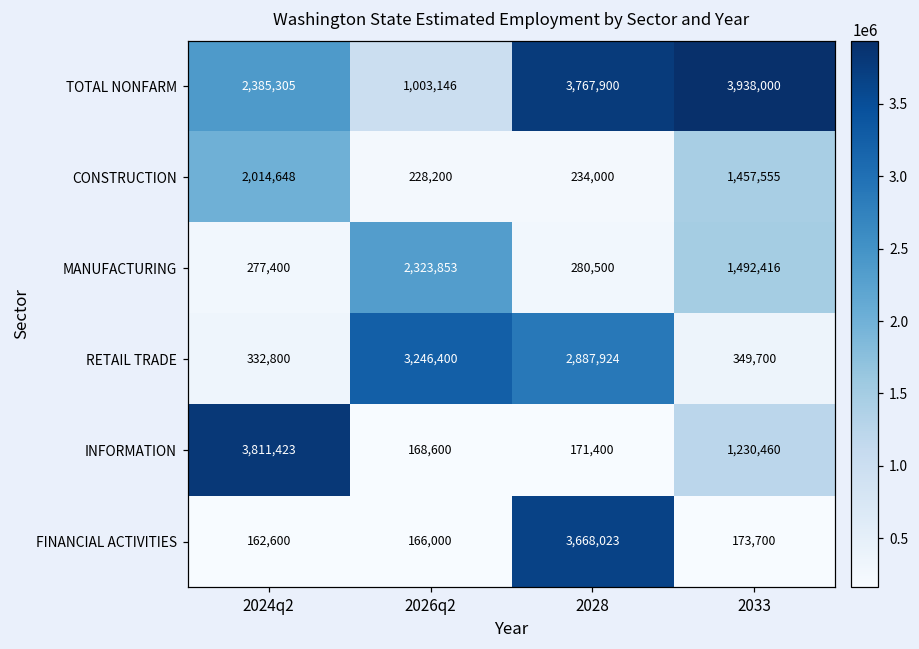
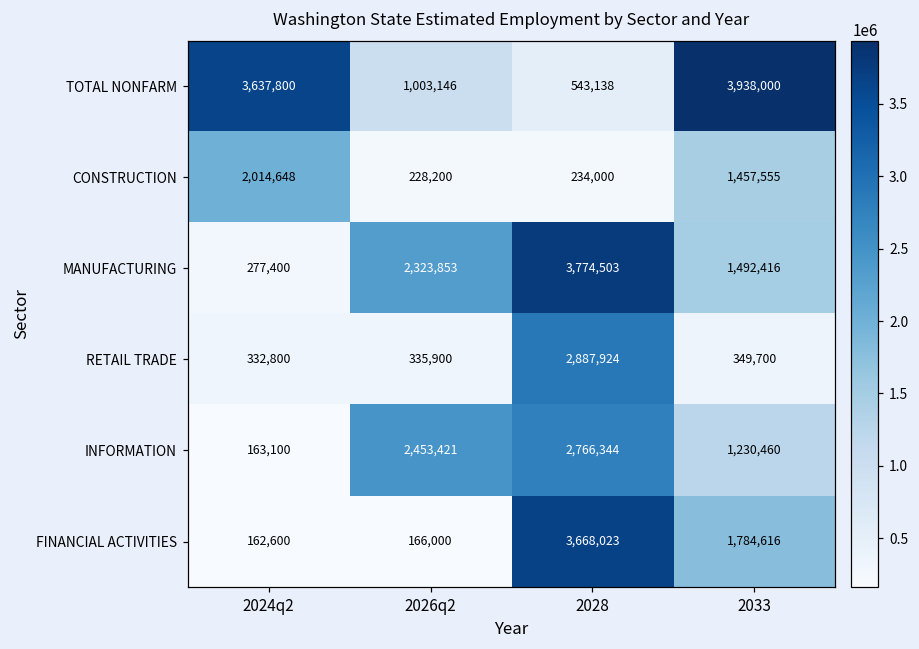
  {
    "TOTAL NONFARM": {
-     "2024q2": "2,385,305",
+     "2024q2": "3,637,800",
      "2026q2": "1,003,146",
-     "2028": "3,767,900",
+     "2028": "543,138",
      "2033": "3,938,000"
    },
    "CONSTRUCTION": {
      "2024q2": "2,014,648",
      "2026q2": "228,200",
      "2028": "234,000",
      "2033": "1,457,555"
    },
    "MANUFACTURING": {
      "2024q2": "277,400",
      "2026q2": "2,323,853",
-     "2028": "280,500",
+     "2028": "3,774,503",
      "2033": "1,492,416"
    },
    "RETAIL TRADE": {
      "2024q2": "332,800",
-     "2026q2": "3,246,400",
+     "2026q2": "335,900",
      "2028": "2,887,924",
      "2033": "349,700"
    },
    "INFORMATION": {
-     "2024q2": "3,811,423",
-     "2026q2": "168,600",
-     "2028": "171,400",
+     "2024q2": "163,100",
+     "2026q2": "2,453,421",
+     "2028": "2,766,344",
      "2033": "1,230,460"
    },
    "FINANCIAL ACTIVITIES": {
      "2024q2": "162,600",
      "2026q2": "166,000",
      "2028": "3,668,023",
-     "2033": "173,700"
+     "2033": "1,784,616"
    }
  }
